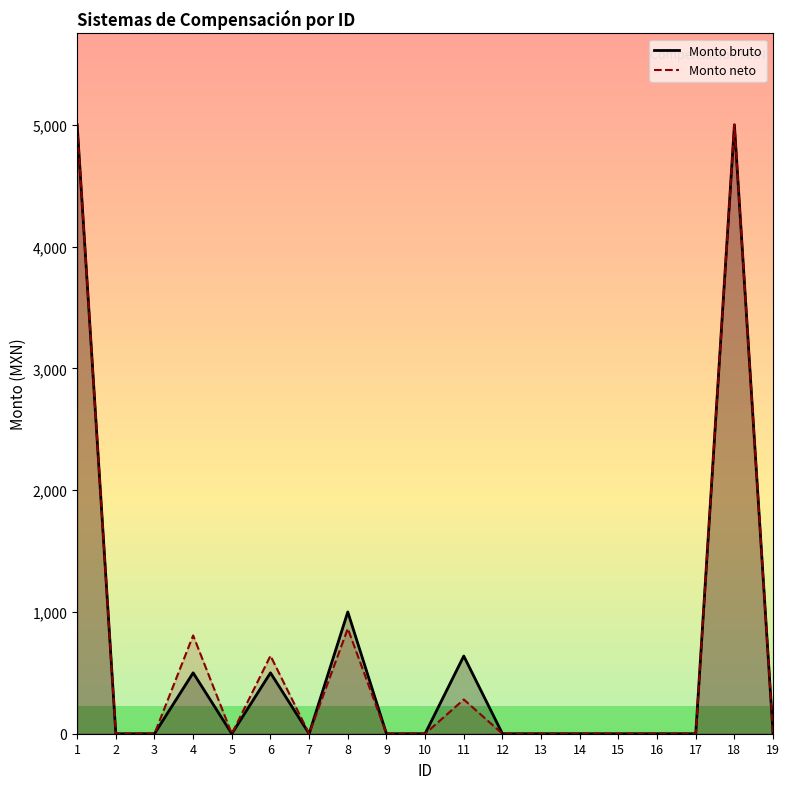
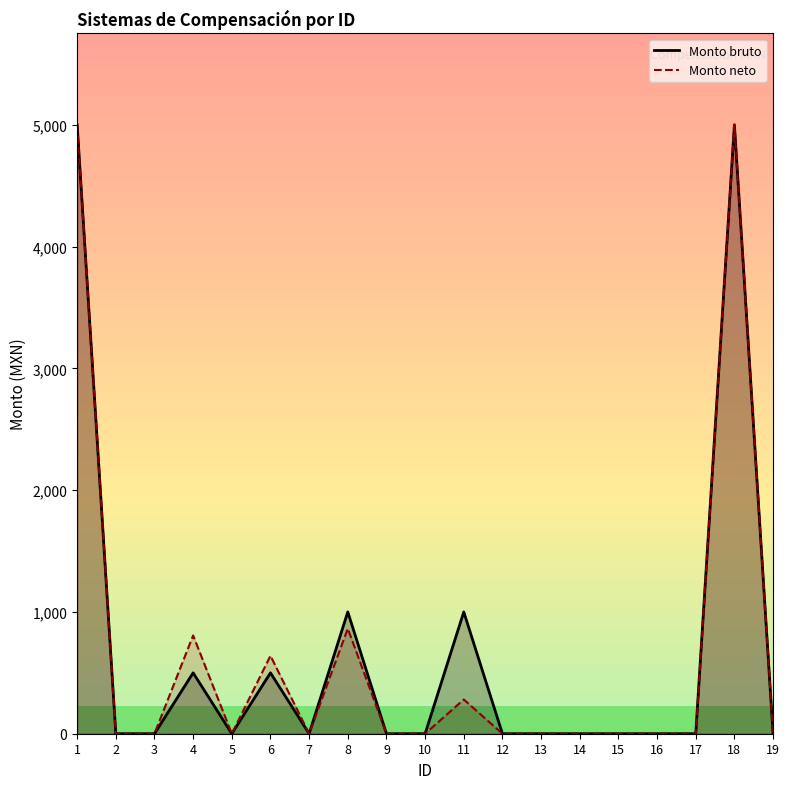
  {
    "Monto bruto": {
      "4": "500",
      "6": "500",
      "8": "1,000",
-     "11": "640"
+     "11": "1,000"
    },
    "Monto neto": {
      "4": "810",
      "6": "640",
      "8": "860",
      "11": "280"
    }
  }
